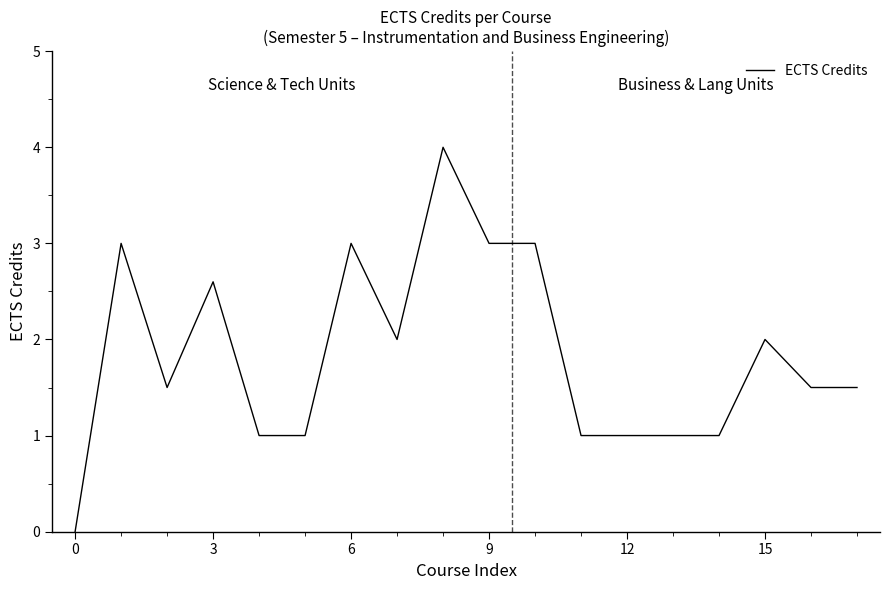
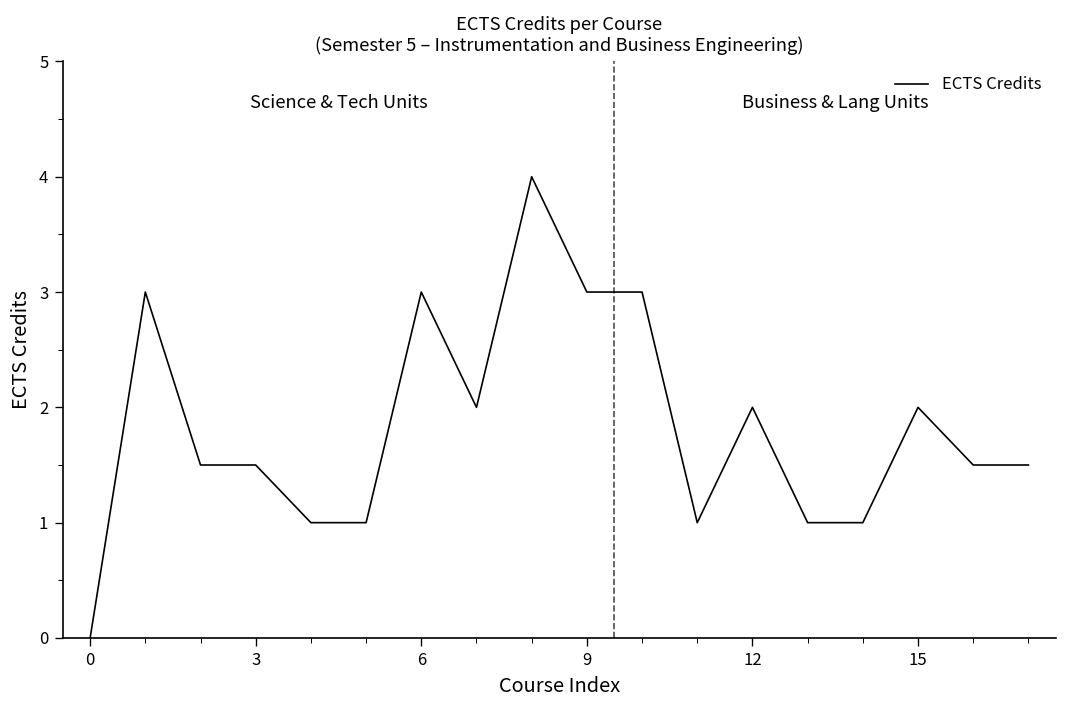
  {
    "0": 0.0,
-   "3": 2.6,
+   "3": 1.5,
    "6": 3.0,
    "9": 3.0,
-   "12": 1,
+   "12": 2,
    "15": 2.0
  }
